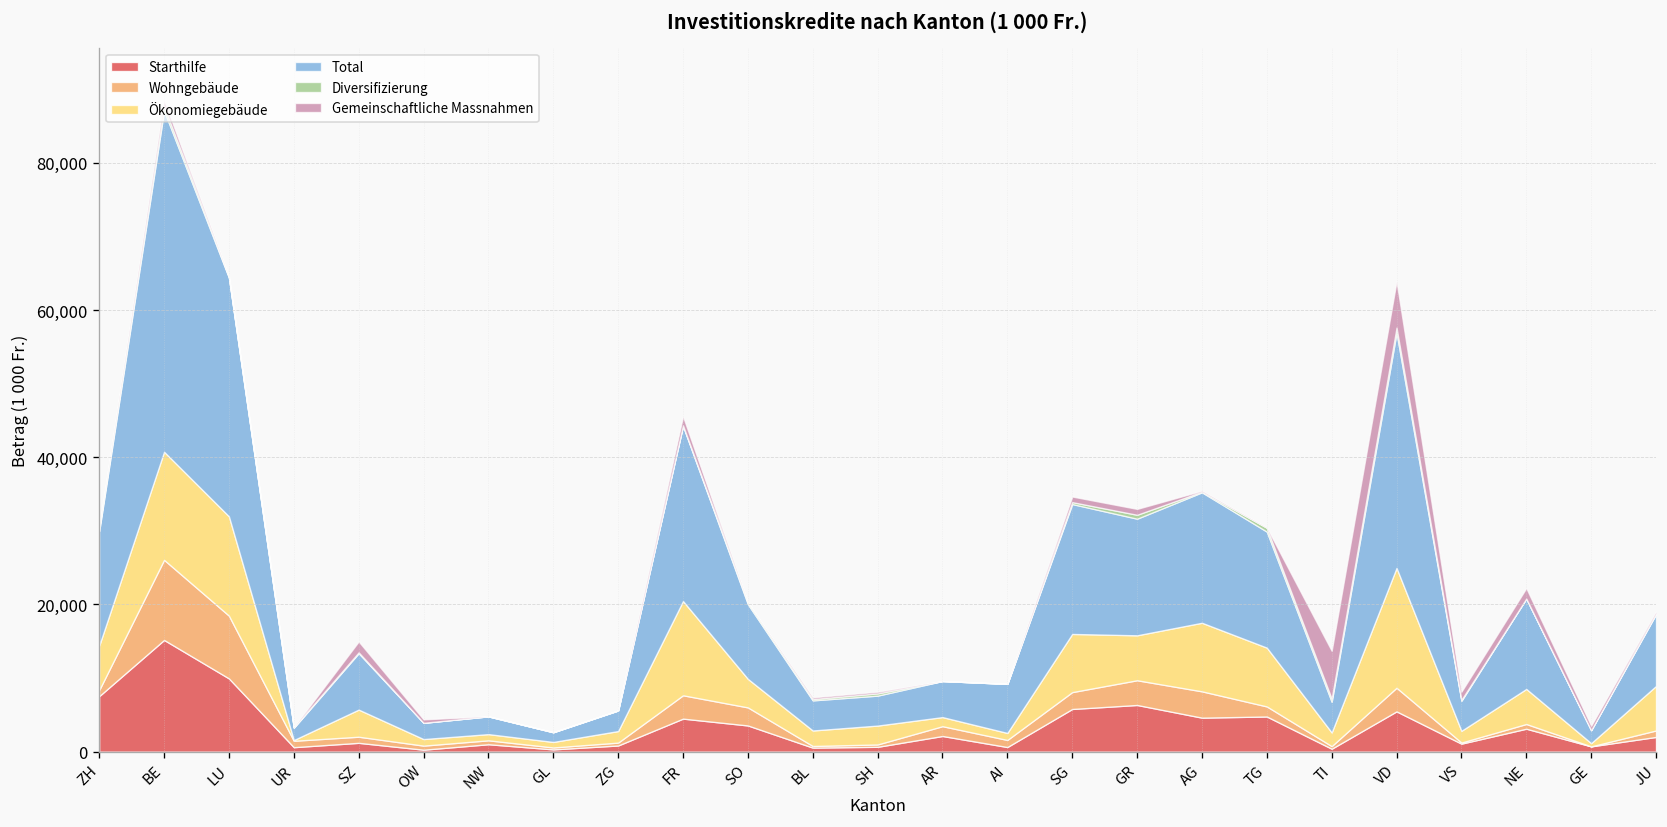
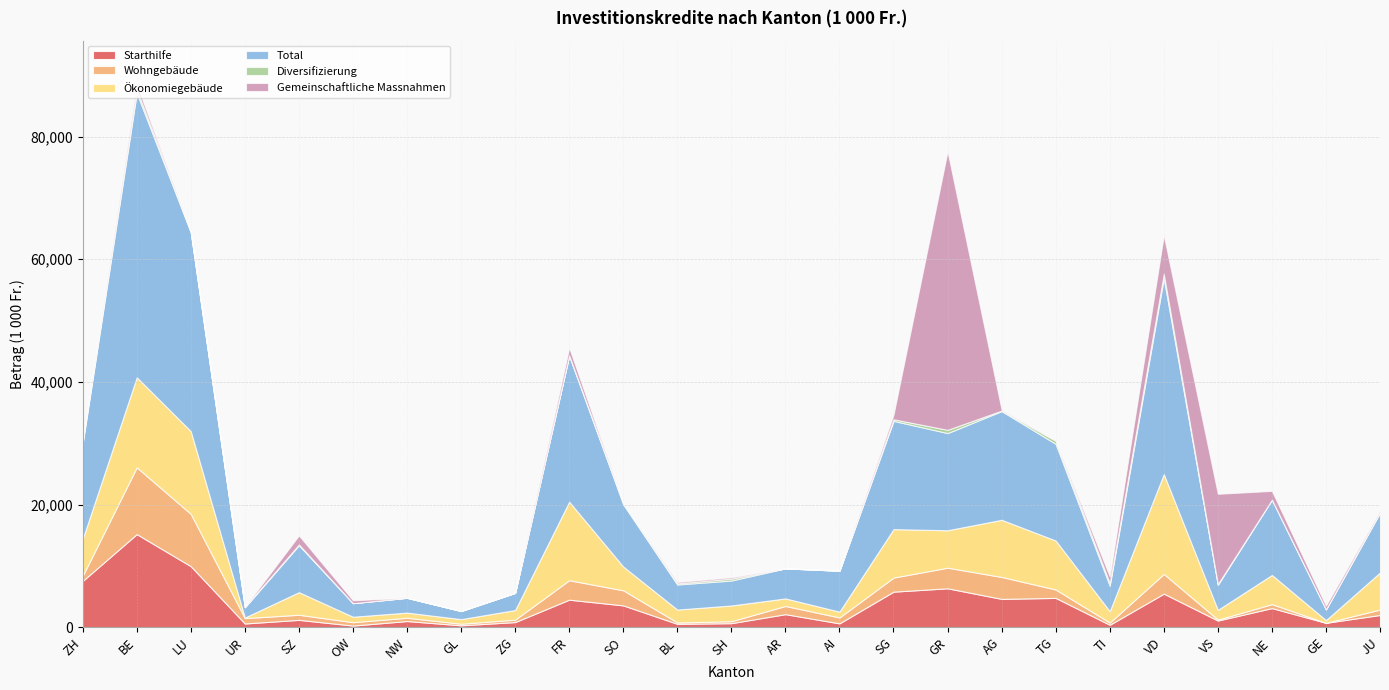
  {
    "Starthilfe": {
      "ZH": "8,000",
      "BE": "15,000",
      "LU": "10,000",
      "UR": "1,000",
      "SZ": "1,000",
      "NW": "1,000",
      "FR": "4,000",
      "SO": "4,000",
      "AR": "2,000",
      "AI": "1,000",
      "SG": "6,000",
      "GR": "6,000",
      "AG": "5,000",
      "TG": "5,000",
      "VD": "5,000",
      "NE": "3,000",
      "JU": "2,000"
    },
    "Total": {
      "GR": "16,000",
      "TG": "16,000",
      "TI": "4,000",
      "VD": "32,000"
    },
    "Diversifizierung": {
      "GR": "1,000",
      "TI": "0",
      "VD": "1,000"
    },
    "Gemeinschaftliche Massnahmen": {
      "SZ": "1,000",
      "OW": "0",
      "FR": "1,000",
      "SG": "1,000",
-     "GR": "1,000",
-     "TI": "7,000",
+     "GR": "45,000",
+     "TI": "1,000",
      "VD": "6,000",
-     "VS": "1,000",
+     "VS": "15,000",
      "NE": "1,000",
      "GE": "1,000"
    }
  }
